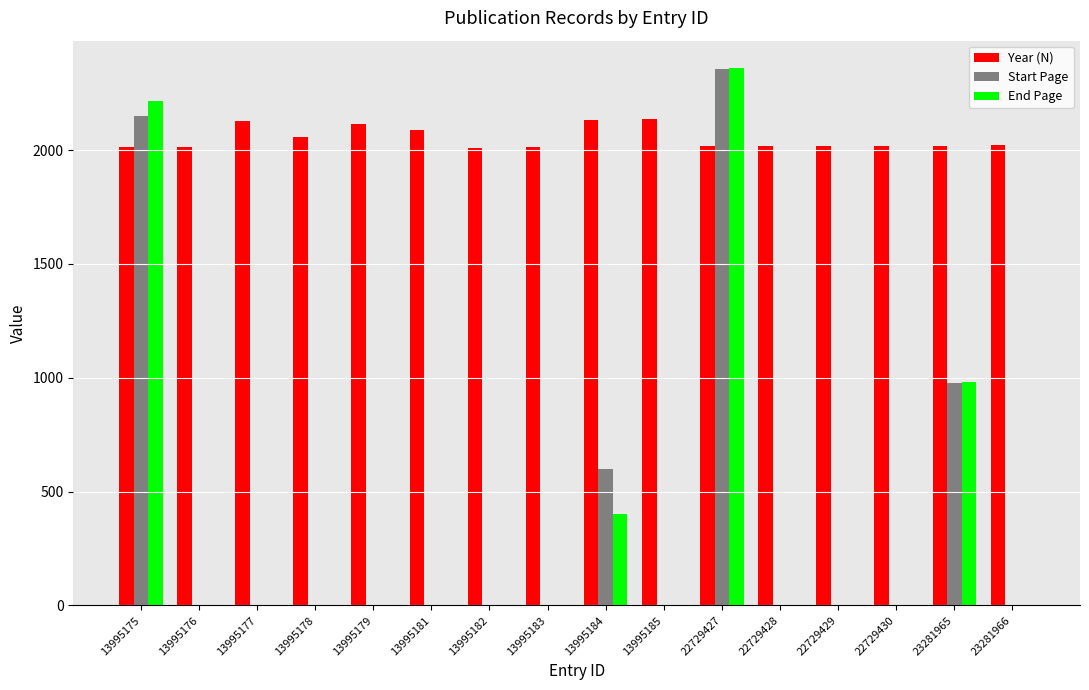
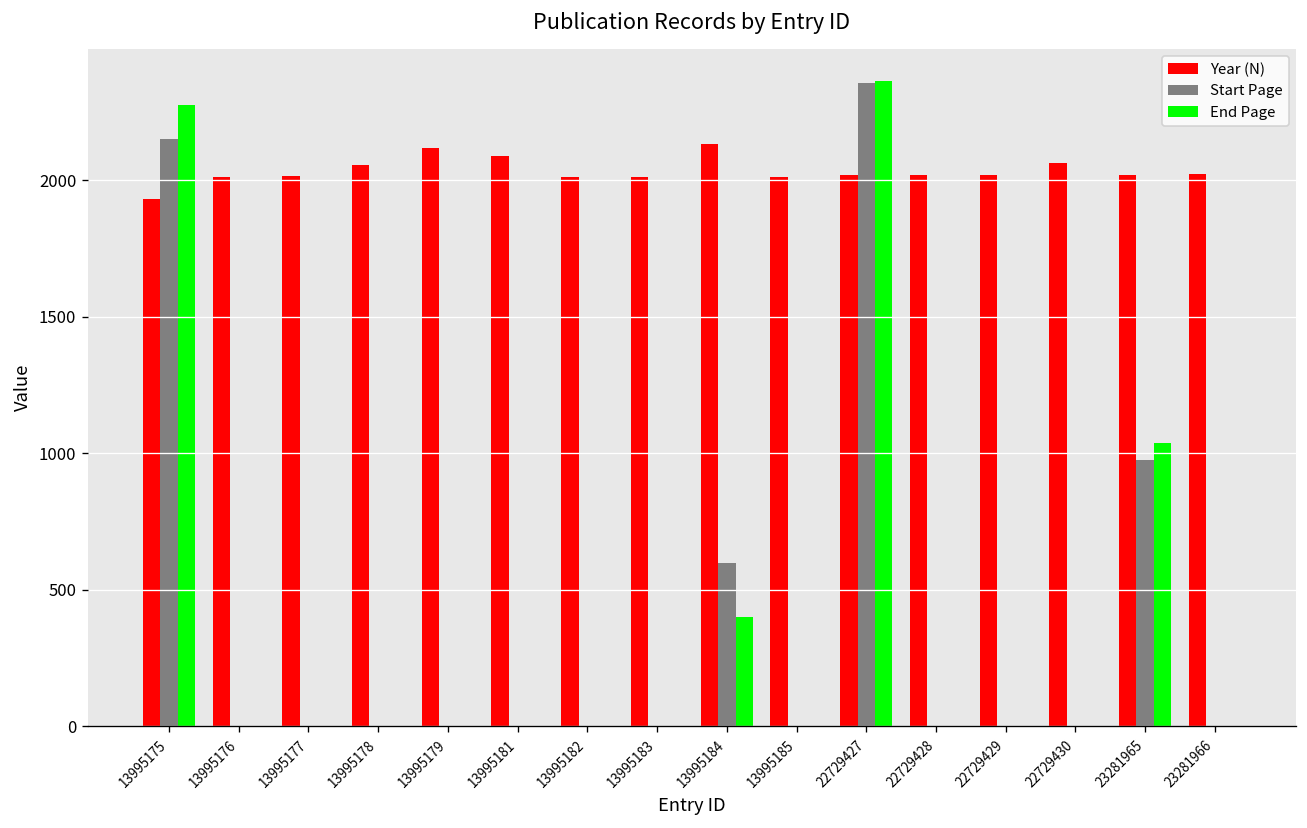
  {
    "Year (N)": {
-     "13995175": 2010,
+     "13995175": 1930,
      "13995176": 2010,
-     "13995177": 2130,
+     "13995177": 2010,
      "13995178": 2060,
      "13995179": 2120,
      "13995181": 2090,
      "13995182": 2010,
      "13995183": 2010,
      "13995184": 2130,
-     "13995185": 2140,
+     "13995185": 2010,
      "22729427": 2020,
      "22729428": 2020,
      "22729429": 2020,
-     "22729430": 2020,
+     "22729430": 2060,
      "23281965": 2020,
      "23281966": 2020
    },
    "Start Page": {
      "13995175": 2150,
      "13995176": 0,
      "13995177": 0,
      "13995178": 0,
      "13995179": 0,
      "13995181": 0,
      "13995182": 0,
      "13995183": 0,
      "13995184": 600,
      "13995185": 0,
      "22729427": 2360,
      "22729428": 0,
      "22729429": 0,
      "22729430": 0,
      "23281965": 980,
      "23281966": 0
    },
    "End Page": {
-     "13995175": 2220,
+     "13995175": 2270,
      "13995176": 0,
      "13995177": 0,
      "13995178": 0,
      "13995179": 0,
      "13995181": 0,
      "13995182": 0,
      "13995183": 0,
      "13995184": 400,
      "13995185": 0,
      "22729427": 2360,
      "22729428": 0,
      "22729429": 0,
      "22729430": 0,
-     "23281965": 980,
+     "23281965": 1040,
      "23281966": 0
    }
  }
